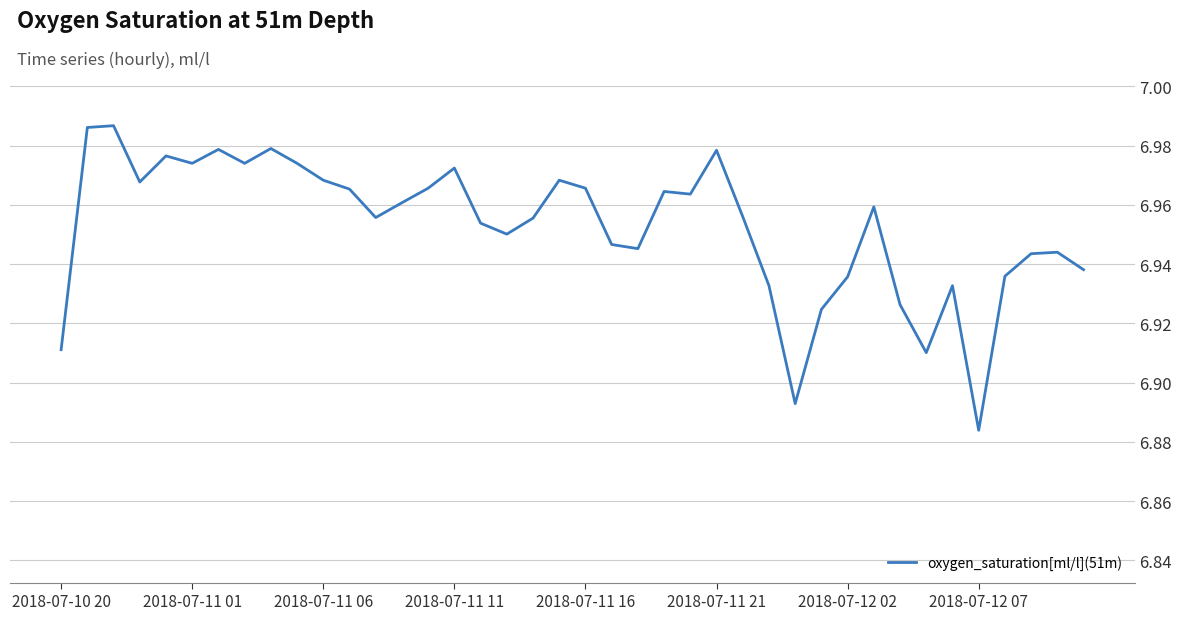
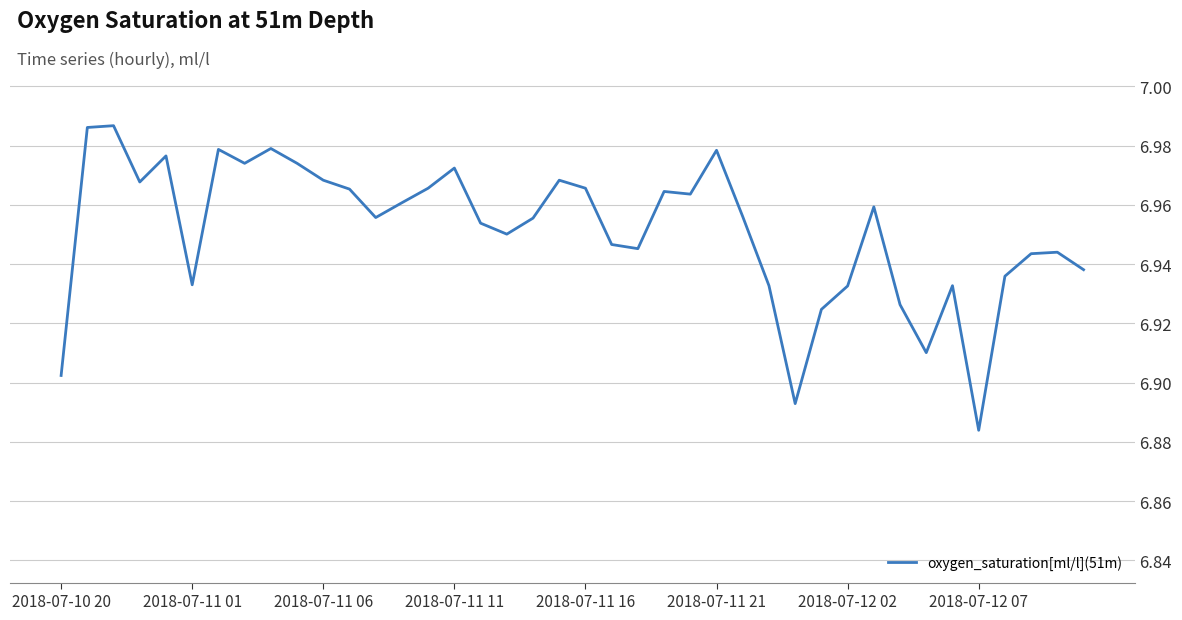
  {
-   "2018-07-10 20": 6.911,
-   "2018-07-11 01": 6.974,
+   "2018-07-10 20": 6.902,
+   "2018-07-11 01": 6.933,
    "2018-07-11 06": 6.968,
    "2018-07-11 11": 6.972,
    "2018-07-11 16": 6.966,
    "2018-07-11 21": 6.978,
-   "2018-07-12 02": 6.936,
+   "2018-07-12 02": 6.933,
    "2018-07-12 07": 6.884
  }
